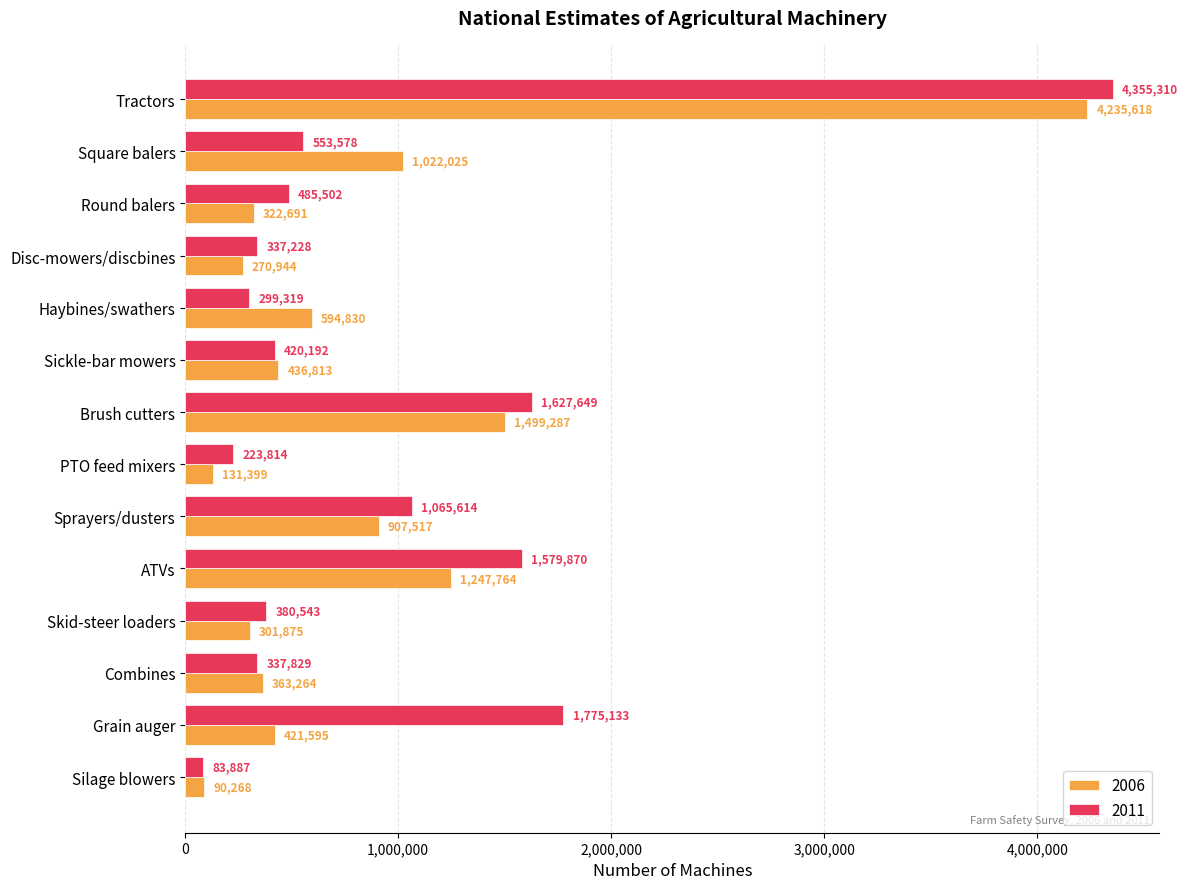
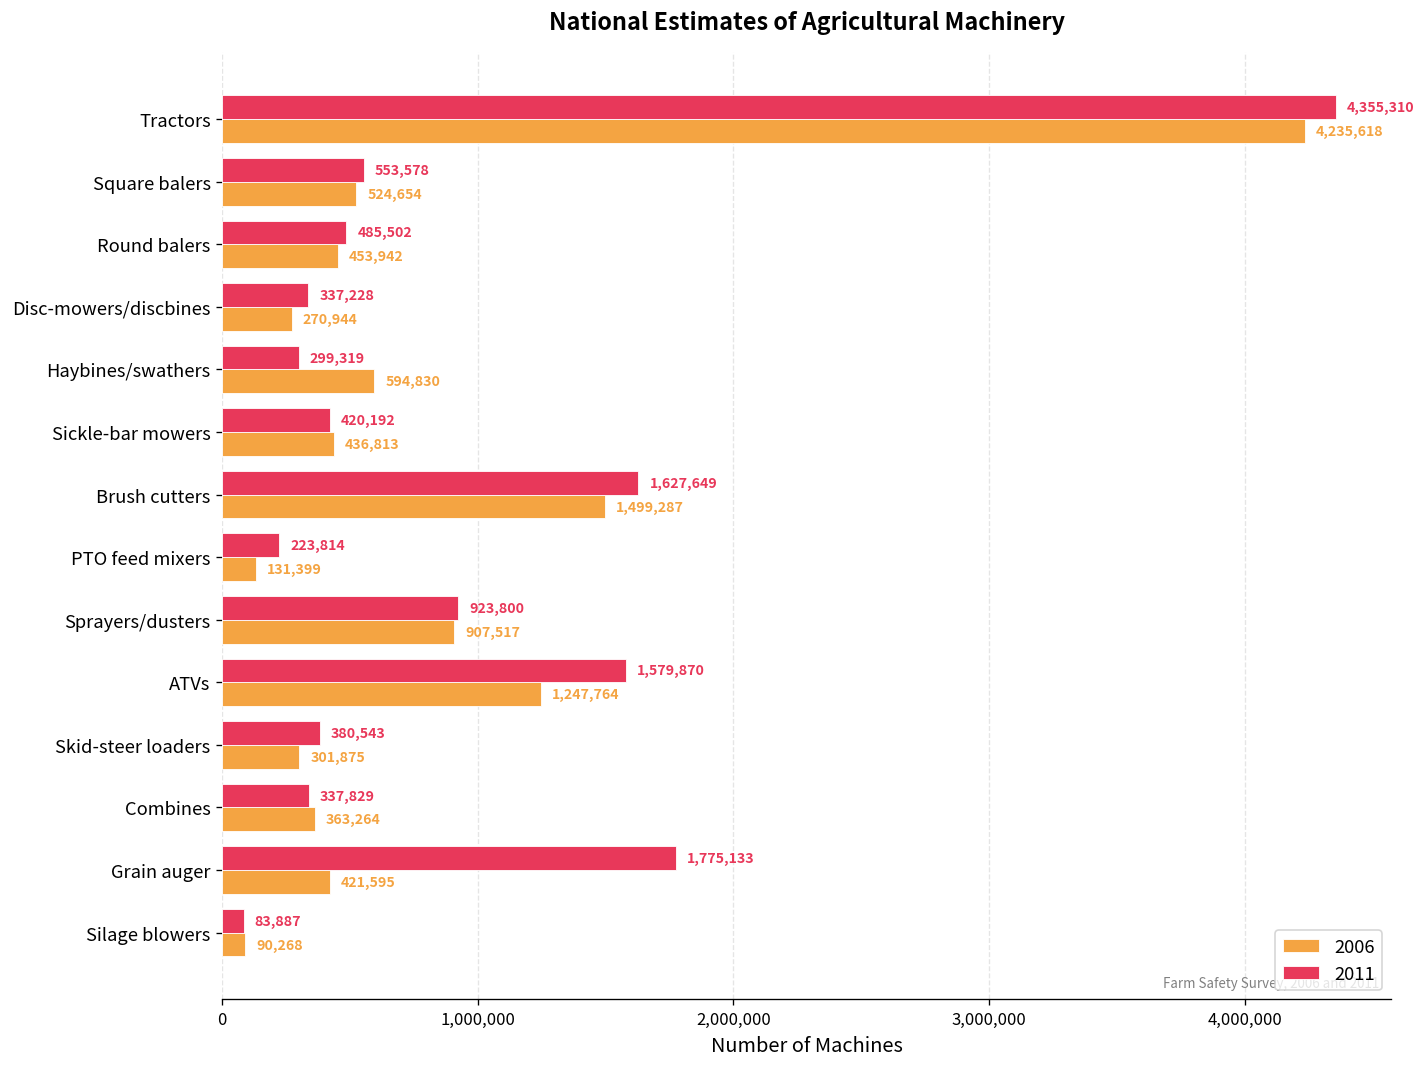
  {
    "2006": {
      "Tractors": "4,235,618",
-     "Square balers": "1,022,025",
-     "Round balers": "322,691",
+     "Square balers": "524,654",
+     "Round balers": "453,942",
      "Disc-mowers/discbines": "270,944",
      "Haybines/swathers": "594,830",
      "Sickle-bar mowers": "436,813",
      "Brush cutters": "1,499,287",
      "PTO feed mixers": "131,399",
      "Sprayers/dusters": "907,517",
      "ATVs": "1,247,764",
      "Skid-steer loaders": "301,875",
      "Combines": "363,264",
      "Grain auger": "421,595",
      "Silage blowers": "90,268"
    },
    "2011": {
      "Tractors": "4,355,310",
      "Square balers": "553,578",
      "Round balers": "485,502",
      "Disc-mowers/discbines": "337,228",
      "Haybines/swathers": "299,319",
      "Sickle-bar mowers": "420,192",
      "Brush cutters": "1,627,649",
      "PTO feed mixers": "223,814",
-     "Sprayers/dusters": "1,065,614",
+     "Sprayers/dusters": "923,800",
      "ATVs": "1,579,870",
      "Skid-steer loaders": "380,543",
      "Combines": "337,829",
      "Grain auger": "1,775,133",
      "Silage blowers": "83,887"
    }
  }
